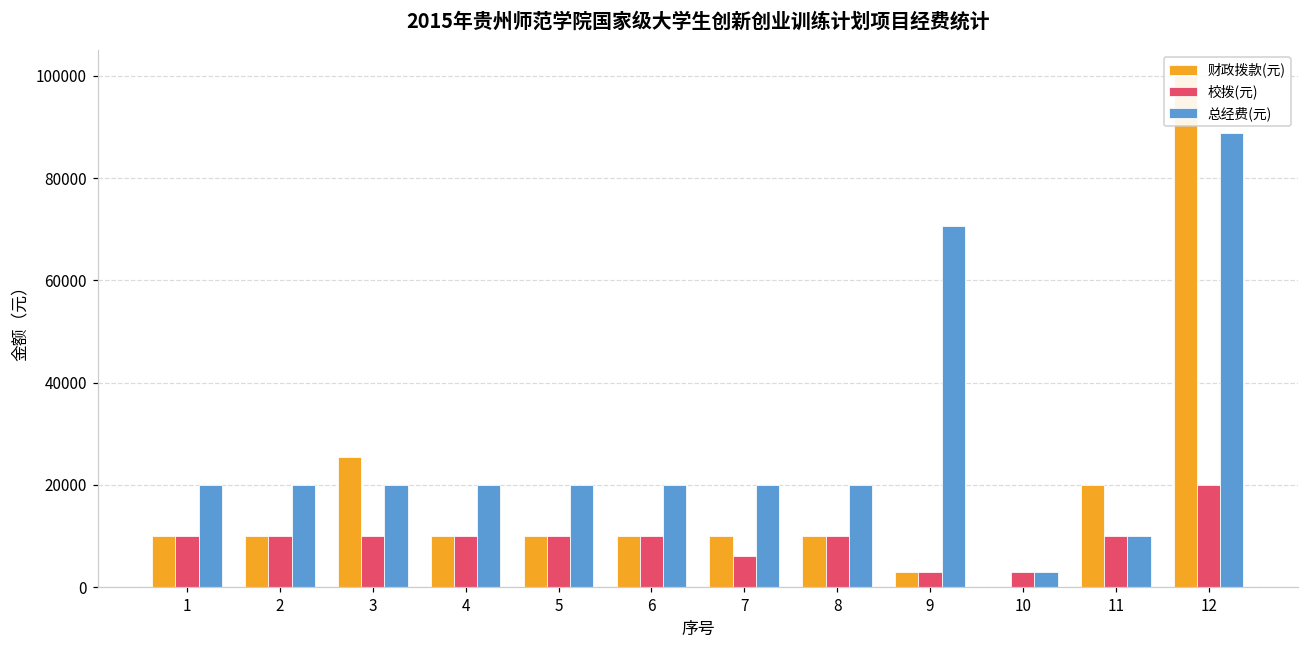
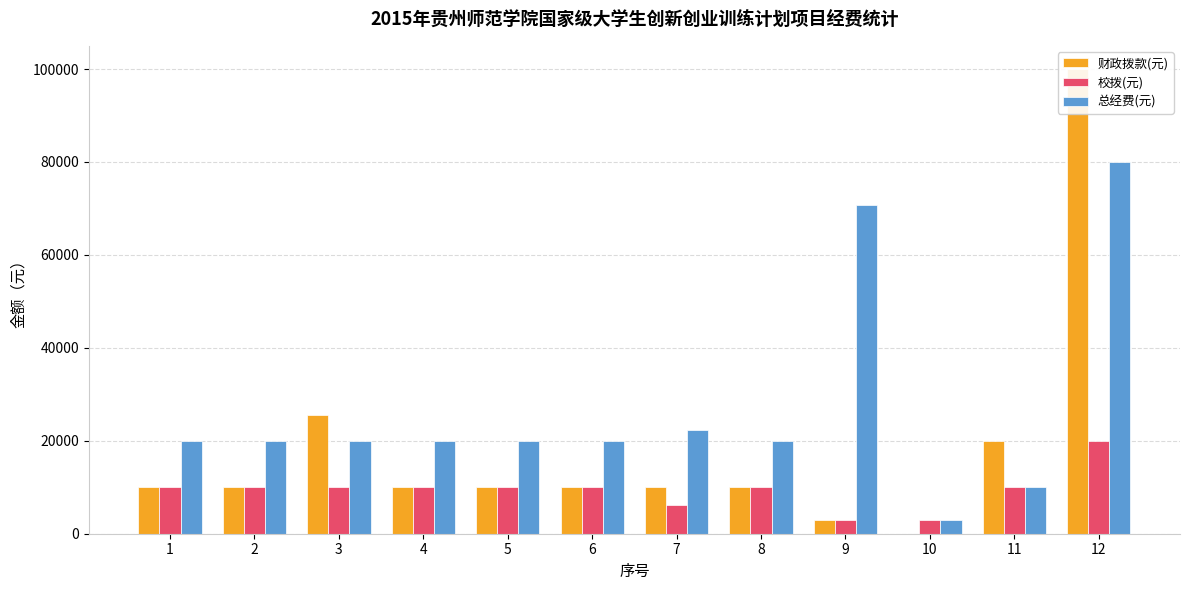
  {
    "财政拨款(元)": {
      "1": 10000,
      "2": 10000,
      "3": 25000,
      "4": 10000,
      "5": 10000,
      "6": 10000,
      "7": 10000,
      "8": 10000,
      "9": 3000,
      "10": 0,
      "11": 20000
    },
    "校拨(元)": {
      "1": 10000,
      "2": 10000,
      "3": 10000,
      "4": 10000,
      "5": 10000,
      "6": 10000,
      "7": 6000,
      "8": 10000,
      "9": 3000,
      "10": 3000,
      "11": 10000,
      "12": 20000
    },
    "总经费(元)": {
      "1": 20000,
      "2": 20000,
      "3": 20000,
      "4": 20000,
      "5": 20000,
      "6": 20000,
-     "7": 20000,
+     "7": 22000,
      "8": 20000,
      "9": 71000,
      "10": 3000,
      "11": 10000,
-     "12": 89000
+     "12": 80000
    }
  }
